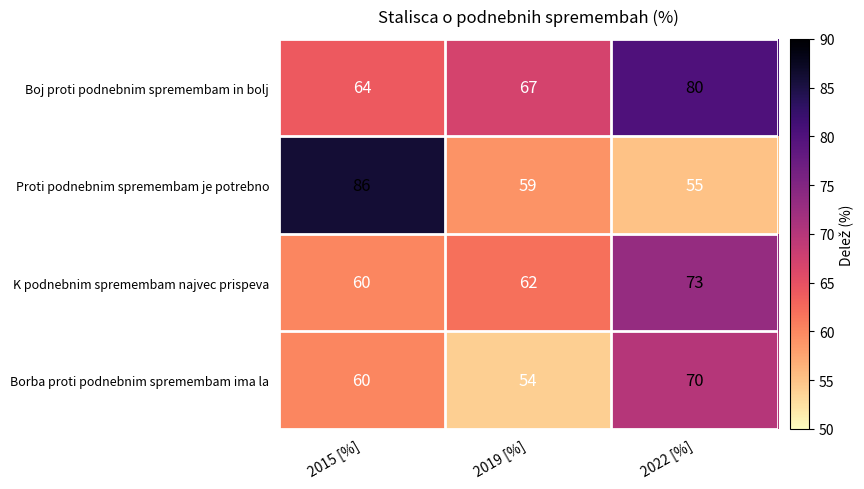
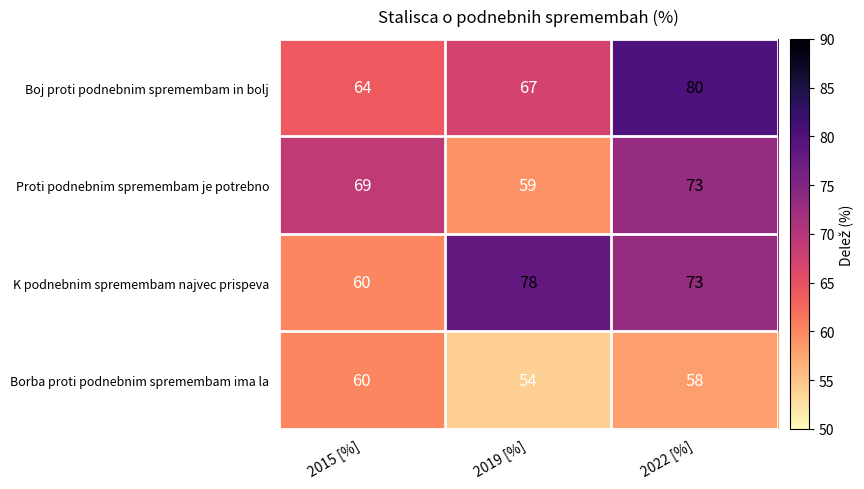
  {
    "Boj proti podnebnim spremembam in bolj": {
      "2015 [%]": 64,
      "2019 [%]": 67,
      "2022 [%]": 80
    },
    "Proti podnebnim spremembam je potrebno": {
-     "2015 [%]": 86,
+     "2015 [%]": 69,
      "2019 [%]": 59,
-     "2022 [%]": 55
+     "2022 [%]": 73
    },
    "K podnebnim spremembam najvec prispeva": {
      "2015 [%]": 60,
-     "2019 [%]": 62,
+     "2019 [%]": 78,
      "2022 [%]": 73
    },
    "Borba proti podnebnim spremembam ima la": {
      "2015 [%]": 60,
      "2019 [%]": 54,
-     "2022 [%]": 70
+     "2022 [%]": 58
    }
  }
